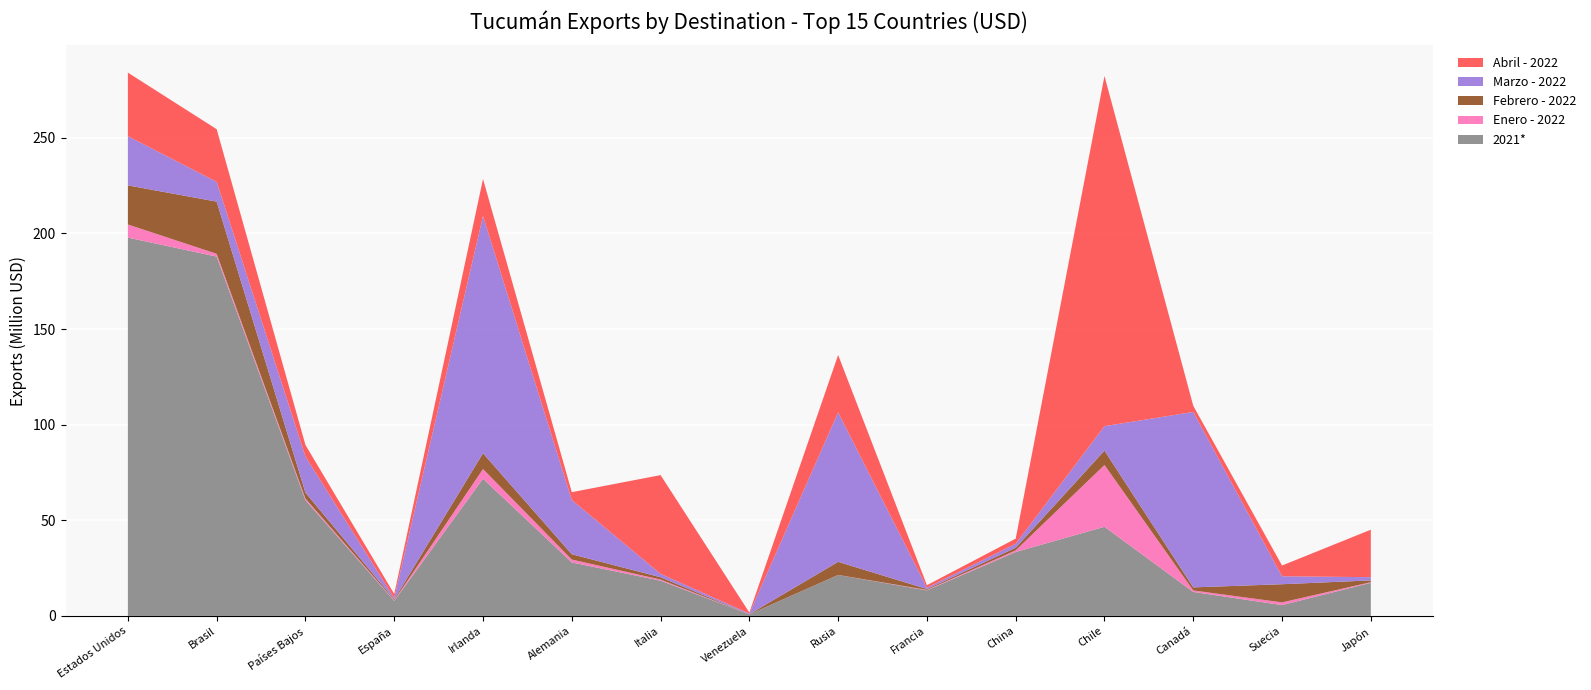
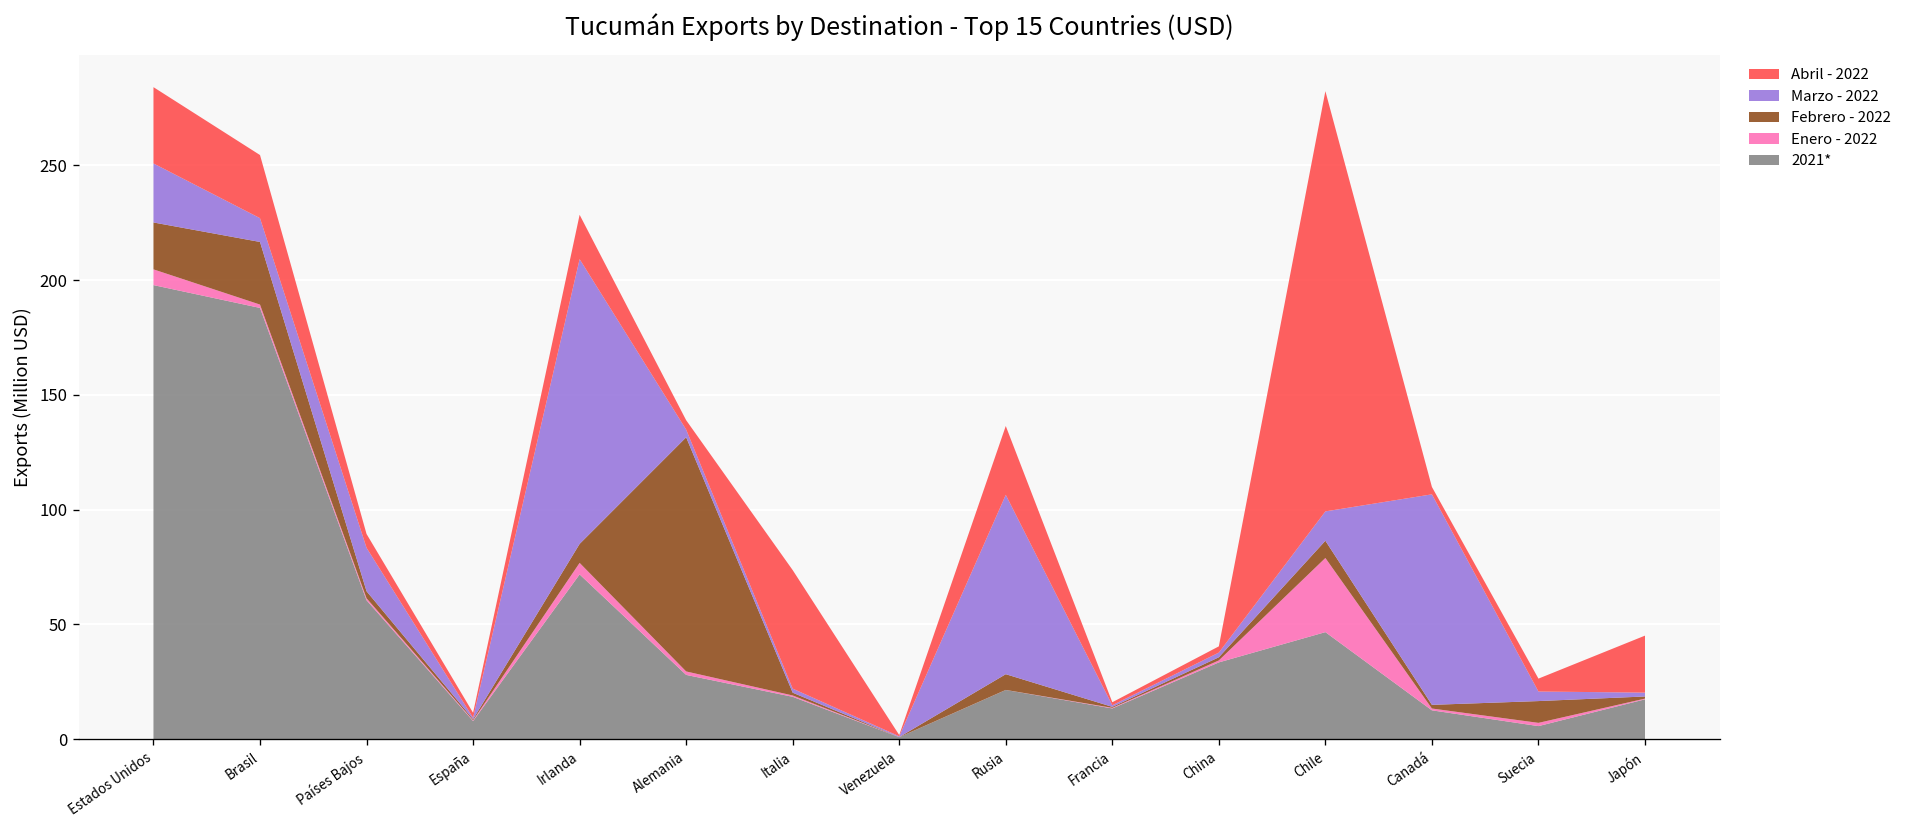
  {
    "2021*": {
      "Estados Unidos": 198,
      "Brasil": 188,
      "Irlanda": 72,
      "Alemania": 28,
      "Chile": 47,
      "Suecia": 6
    },
    "Enero - 2022": {
      "Estados Unidos": 7,
      "Brasil": 1,
      "Irlanda": 5,
      "Alemania": 2,
      "Chile": 32,
      "Suecia": 1
    },
    "Febrero - 2022": {
      "Estados Unidos": 20,
      "Brasil": 27,
      "Países Bajos": 3,
      "Irlanda": 8,
-     "Alemania": 3,
+     "Alemania": 102,
      "Rusia": 7,
      "China": 1,
      "Chile": 8,
      "Canadá": 2,
      "Suecia": 9
    },
    "Marzo - 2022": {
      "Estados Unidos": 26,
      "Brasil": 10,
      "Países Bajos": 19,
      "Irlanda": 124,
-     "Alemania": 28,
+     "Alemania": 3,
      "Italia": 2,
      "Rusia": 78,
      "China": 2,
      "Chile": 13,
      "Canadá": 92,
      "Suecia": 4,
      "Japón": 2
    },
    "Abril - 2022": {
      "Estados Unidos": 33,
      "Brasil": 28,
      "Países Bajos": 6,
      "España": 2,
      "Irlanda": 19,
      "Alemania": 4,
      "Italia": 52,
      "Rusia": 30,
      "China": 3,
      "Chile": 183,
      "Canadá": 3,
      "Suecia": 6,
      "Japón": 25
    }
  }
